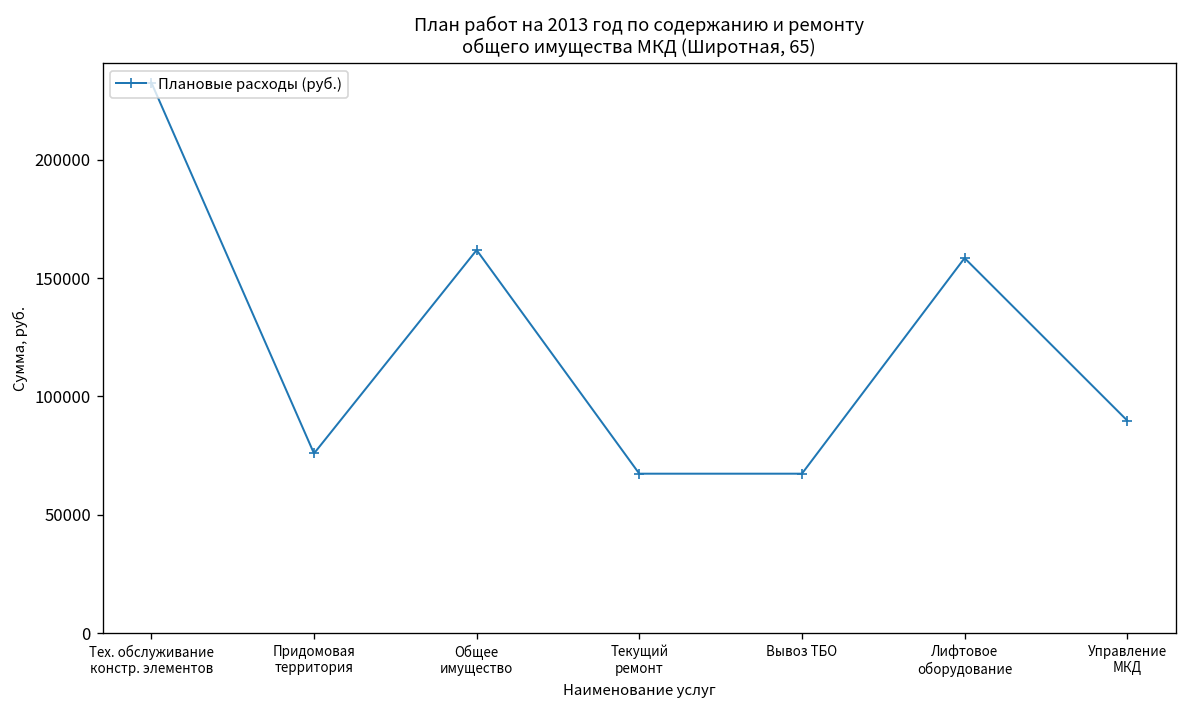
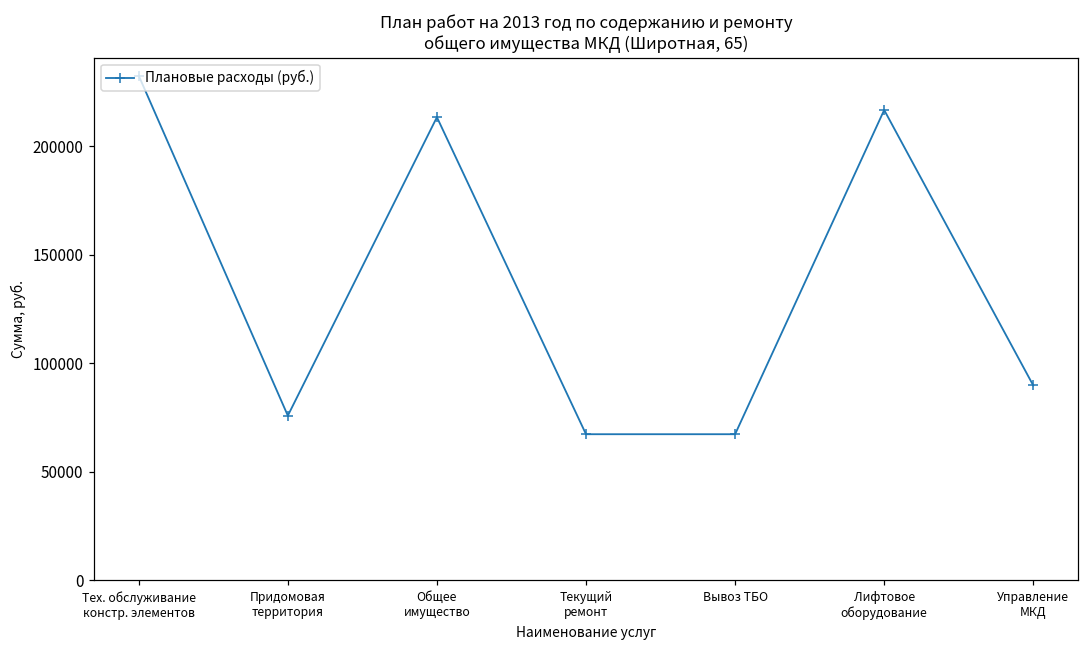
  {
    "Придомовая территория": 76000,
-   "Общее имущество": 162000,
+   "Общее имущество": 213000,
    "Текущий ремонт": 67000,
    "Вывоз ТБО": 67000,
-   "Лифтовое оборудование": 158000,
+   "Лифтовое оборудование": 217000,
    "Управление МКД": 90000
  }
